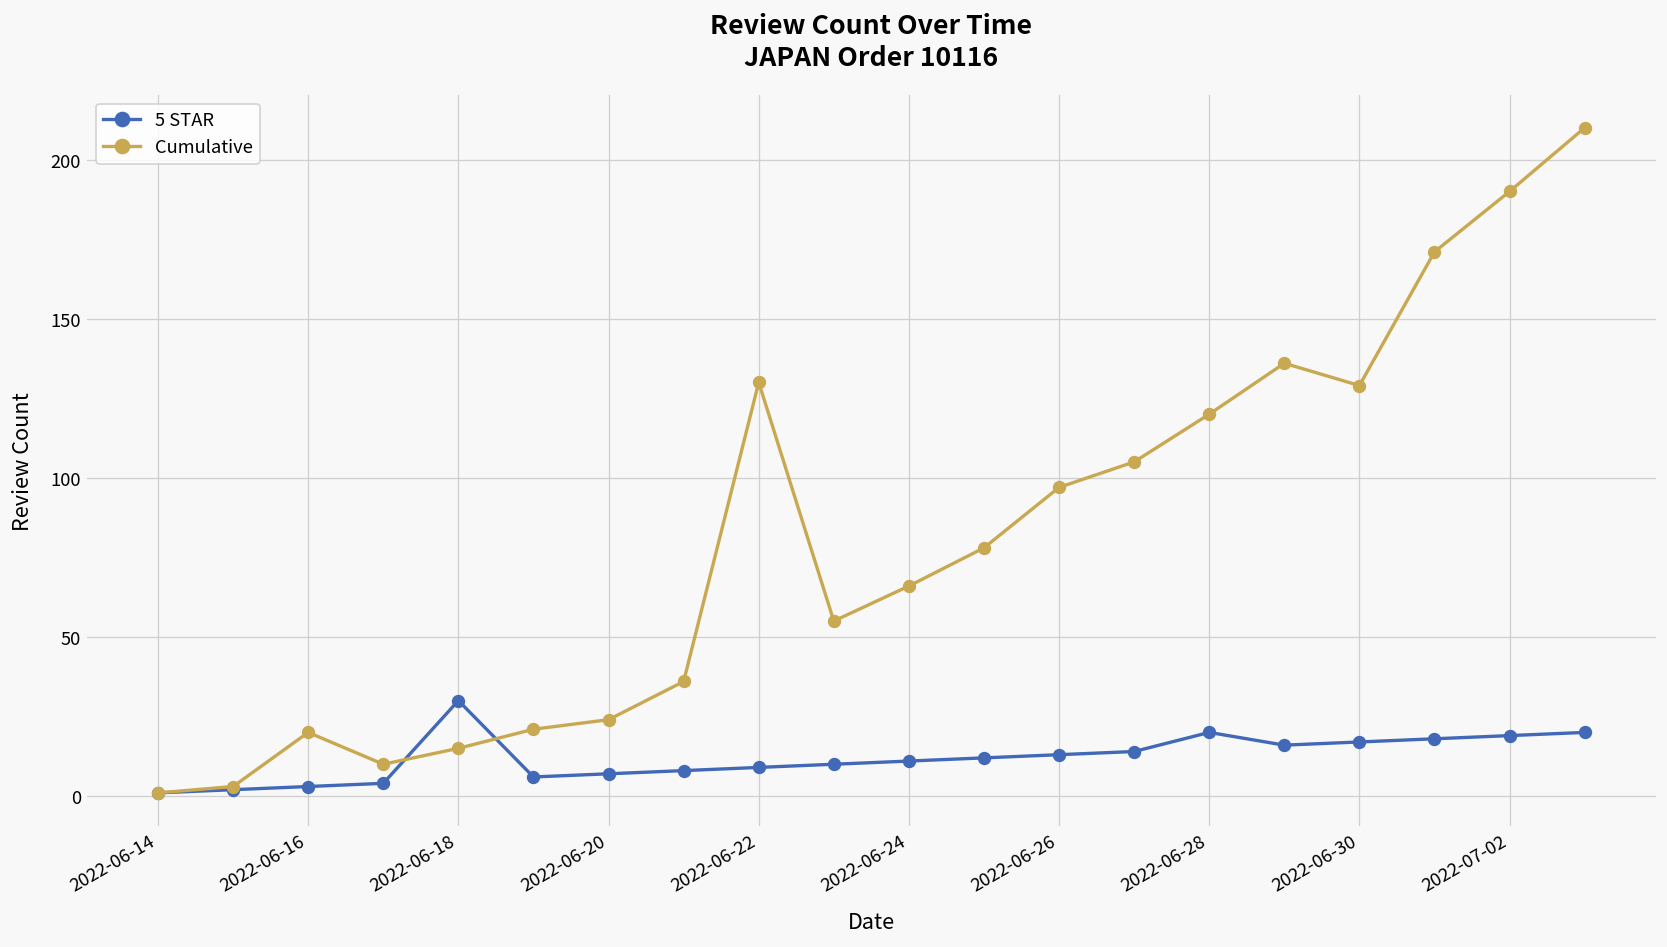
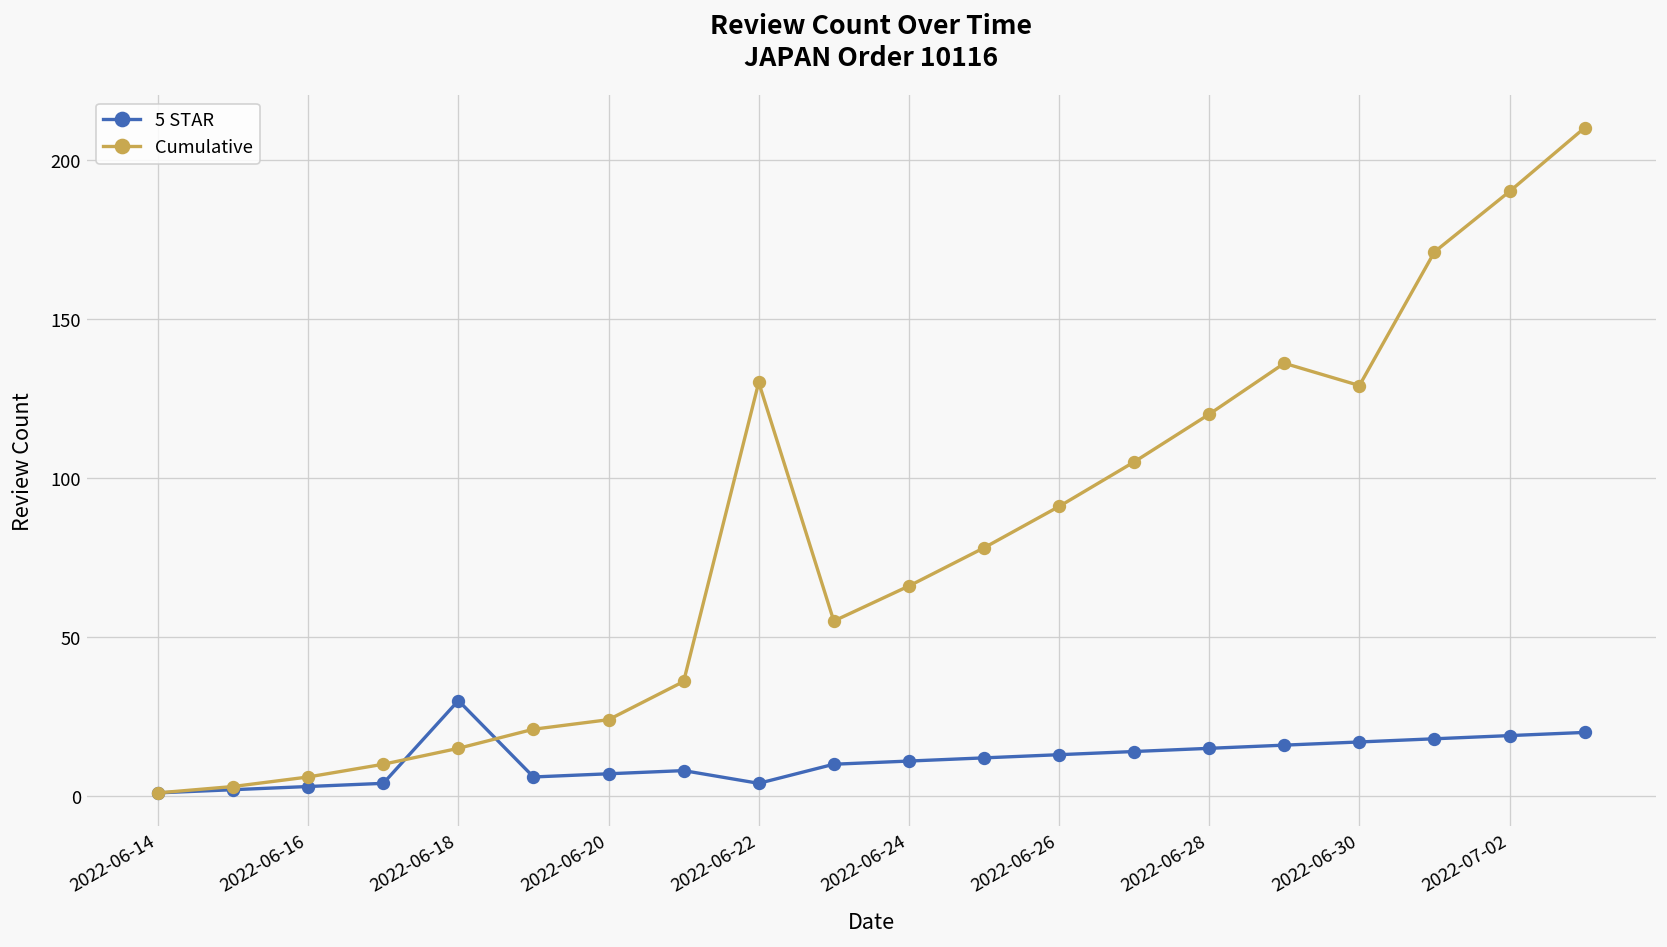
  {
    "5 STAR": {
      "2022-06-16": 3,
      "2022-06-18": 30,
      "2022-06-20": 7,
-     "2022-06-22": 9,
+     "2022-06-22": 4,
      "2022-06-24": 11,
      "2022-06-26": 13,
-     "2022-06-28": 20,
+     "2022-06-28": 15,
      "2022-06-30": 17,
      "2022-07-02": 19
    },
    "Cumulative": {
-     "2022-06-16": 20,
+     "2022-06-16": 6,
      "2022-06-18": 15,
      "2022-06-20": 24,
      "2022-06-22": 130,
      "2022-06-24": 66,
-     "2022-06-26": 97,
+     "2022-06-26": 91,
      "2022-06-28": 120,
      "2022-06-30": 129,
      "2022-07-02": 190
    }
  }
